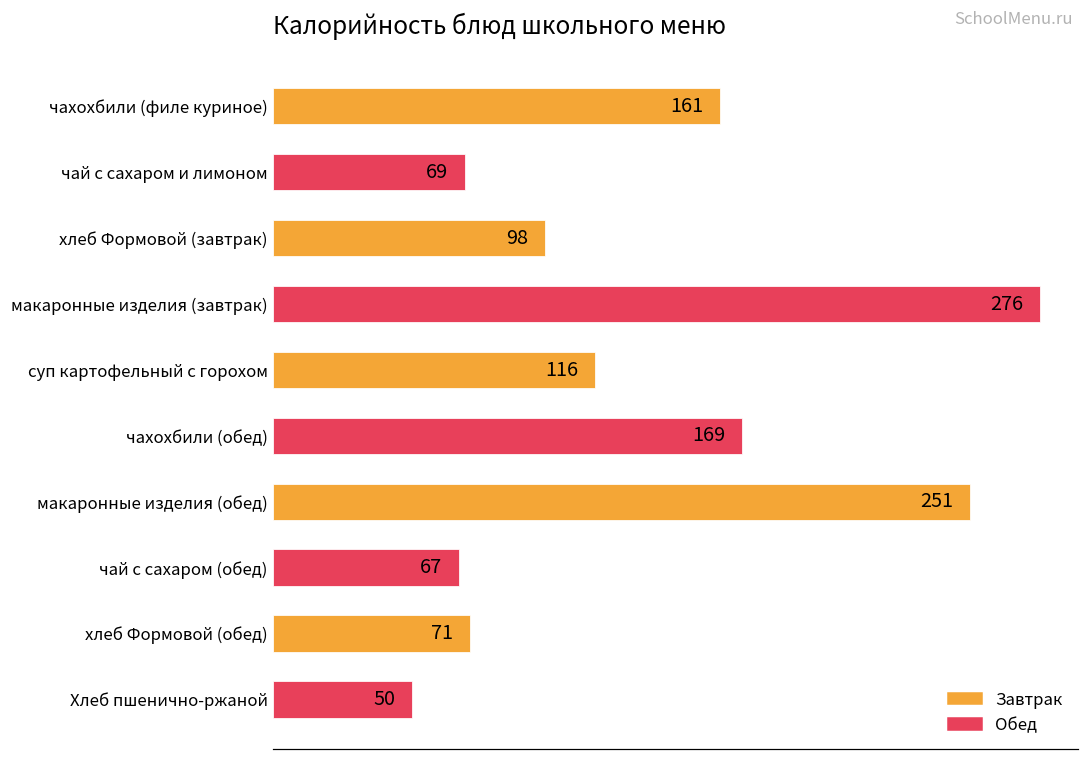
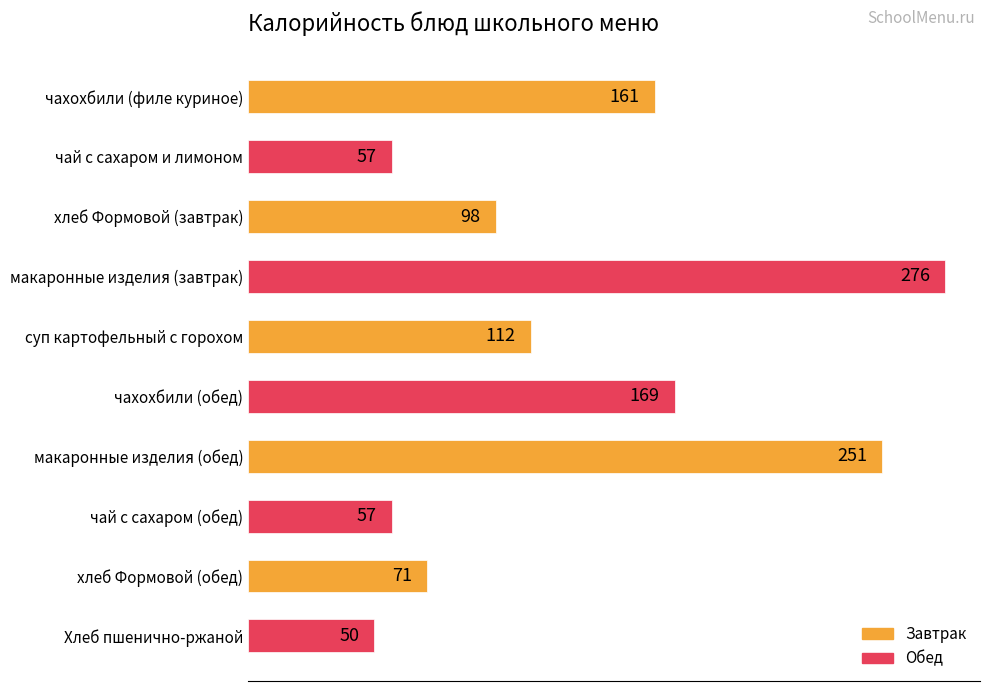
  {
    "чахохбили (филе куриное)": 161,
-   "чай с сахаром и лимоном": 69,
+   "чай с сахаром и лимоном": 57,
    "хлеб Формовой (завтрак)": 98,
    "макаронные изделия (завтрак)": 276,
-   "суп картофельный с горохом": 116,
+   "суп картофельный с горохом": 112,
    "чахохбили (обед)": 169,
    "макаронные изделия (обед)": 251,
-   "чай с сахаром (обед)": 67,
+   "чай с сахаром (обед)": 57,
    "хлеб Формовой (обед)": 71,
    "Хлеб пшенично-ржаной": 50
  }
